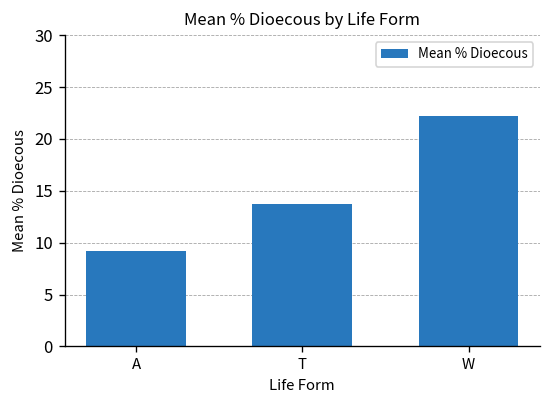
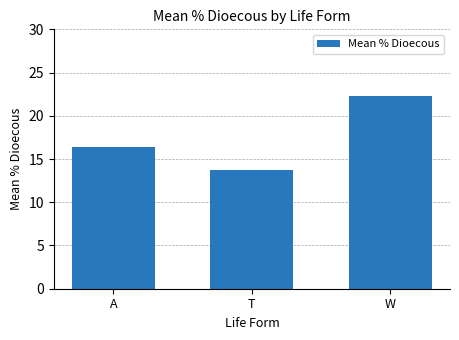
  {
-   "A": 9,
+   "A": 16,
    "T": 14,
    "W": 22
  }
